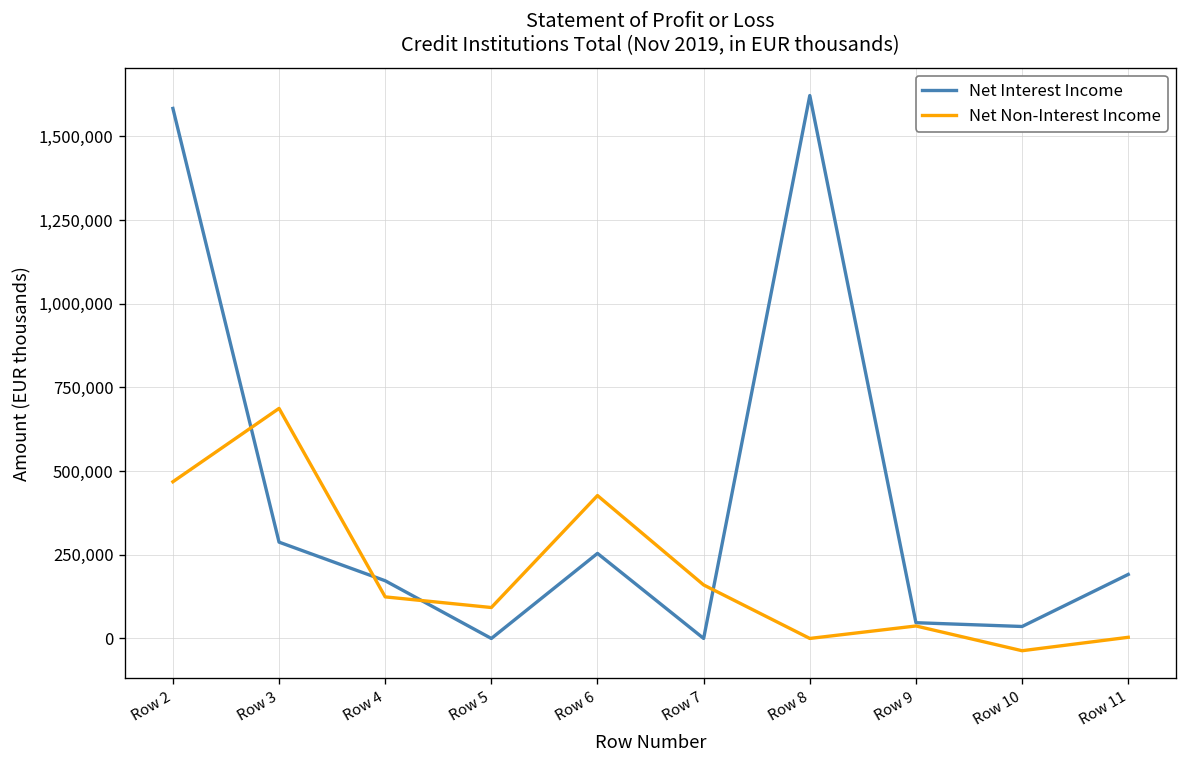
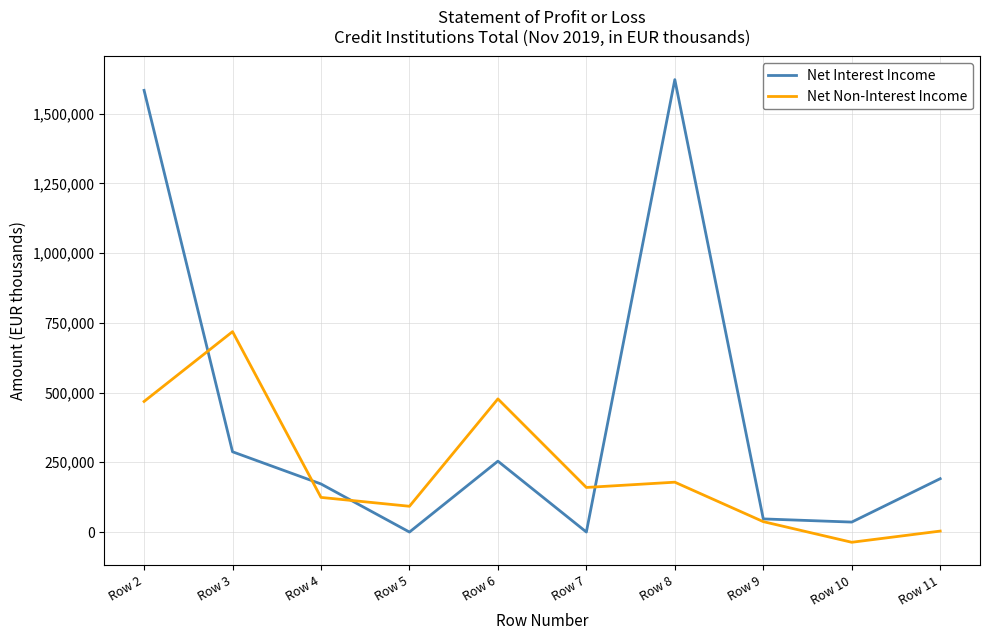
  {
    "Net Interest Income": {
      "Row 2": "1,580,000",
      "Row 3": "290,000",
      "Row 4": "170,000",
      "Row 5": "0",
      "Row 6": "250,000",
      "Row 7": "0",
      "Row 8": "1,620,000",
      "Row 9": "50,000",
      "Row 10": "40,000",
      "Row 11": "190,000"
    },
    "Net Non-Interest Income": {
      "Row 2": "470,000",
-     "Row 3": "690,000",
+     "Row 3": "720,000",
      "Row 4": "120,000",
      "Row 5": "90,000",
-     "Row 6": "430,000",
+     "Row 6": "480,000",
      "Row 7": "160,000",
-     "Row 8": "0",
+     "Row 8": "180,000",
      "Row 9": "40,000",
      "Row 10": "-40,000",
      "Row 11": "0"
    }
  }
